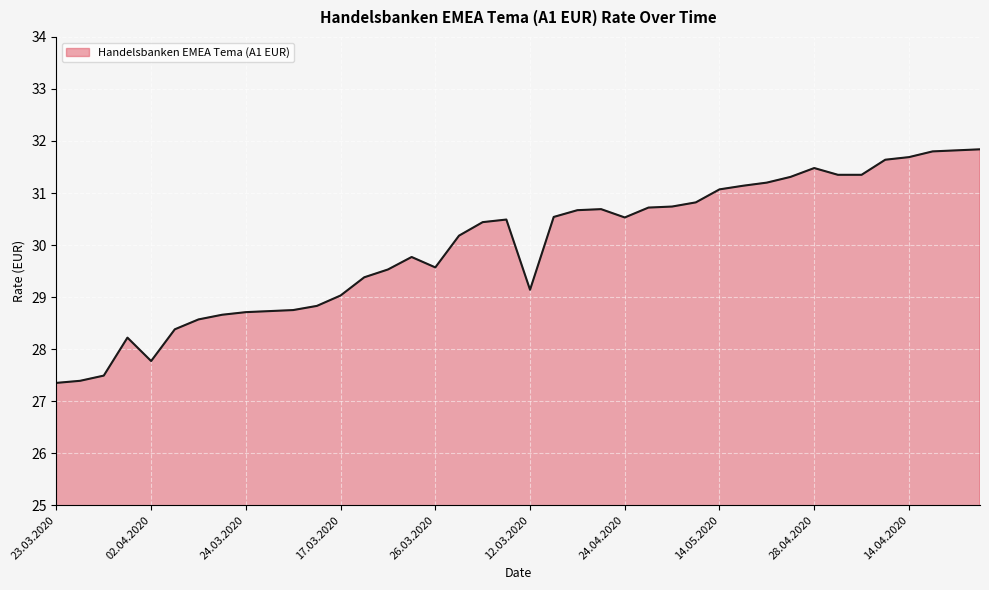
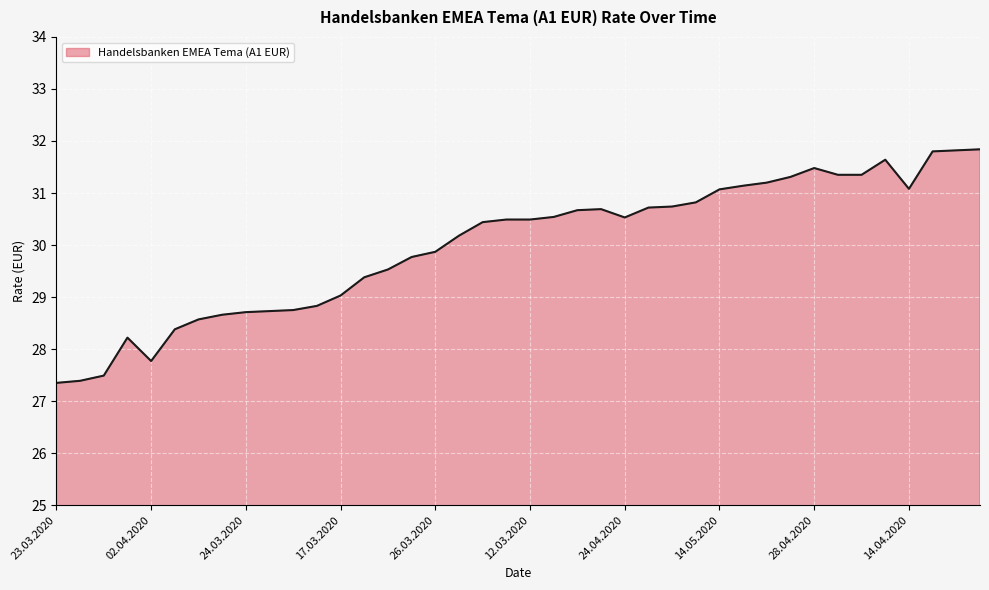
  {
    "23.03.2020": 27.4,
    "02.04.2020": 27.8,
    "24.03.2020": 28.7,
    "17.03.2020": 29.0,
-   "26.03.2020": 29.6,
-   "12.03.2020": 29.1,
+   "26.03.2020": 29.9,
+   "12.03.2020": 30.5,
    "24.04.2020": 30.5,
    "14.05.2020": 31.1,
    "28.04.2020": 31.5,
-   "14.04.2020": 31.7
+   "14.04.2020": 31.1
  }
